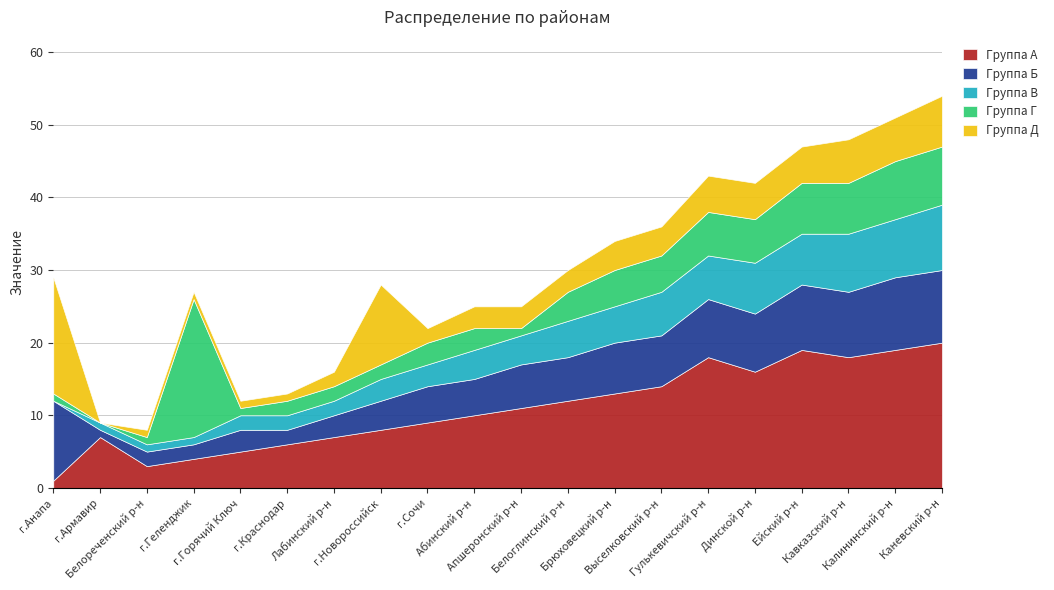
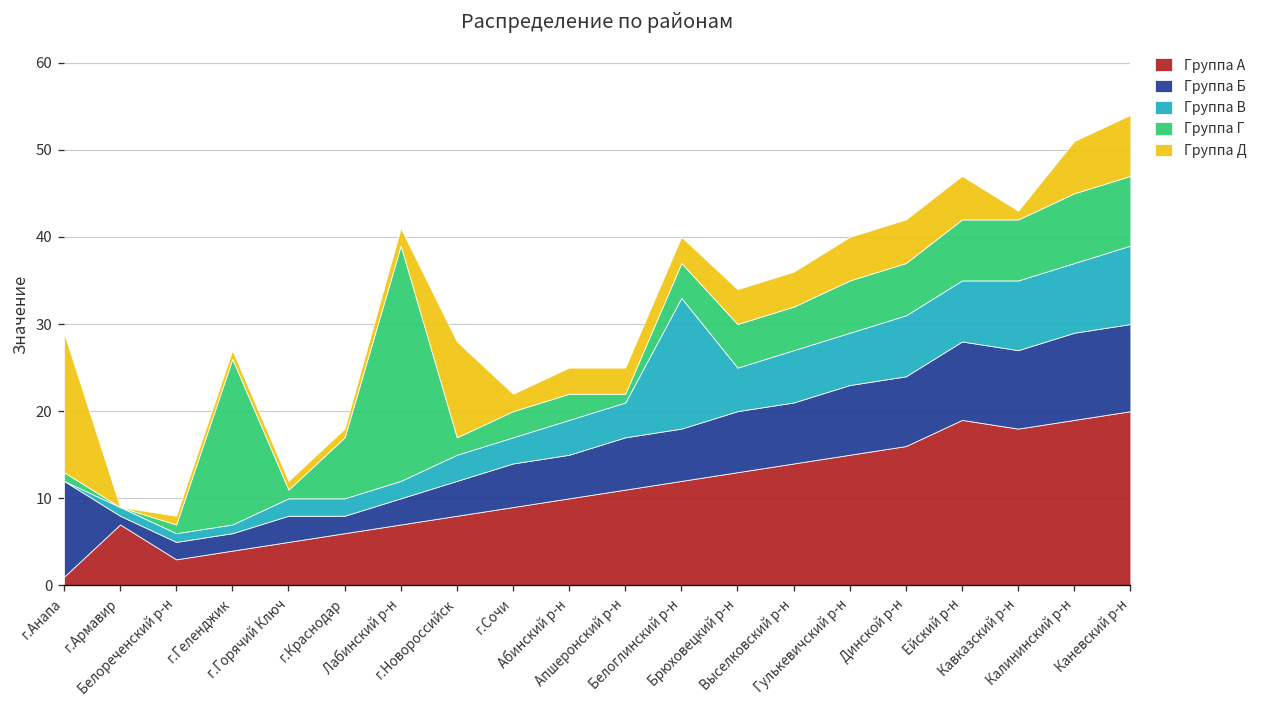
  {
    "Группа А": {
      "г.Анапа": 1,
      "г.Армавир": 7,
      "Белореченский р-н": 3,
      "г.Геленджик": 4,
      "г.Горячий Ключ": 5,
      "г.Краснодар": 6,
      "Лабинский р-н": 7,
      "г.Новороссийск": 8,
      "г.Сочи": 9,
      "Абинский р-н": 10,
      "Апшеронский р-н": 11,
      "Белоглинский р-н": 12,
      "Брюховецкий р-н": 13,
      "Выселковский р-н": 14,
-     "Гулькевичский р-н": 18,
+     "Гулькевичский р-н": 15,
      "Динской р-н": 16,
      "Ейский р-н": 19,
      "Кавказский р-н": 18,
      "Калининский р-н": 19,
      "Каневский р-н": 20
    },
    "Группа Б": {
      "г.Армавир": 1,
      "Белореченский р-н": 2,
      "г.Геленджик": 2,
      "г.Горячий Ключ": 3,
      "г.Краснодар": 2,
      "Лабинский р-н": 3,
      "г.Новороссийск": 4,
      "г.Сочи": 5,
      "Абинский р-н": 5,
      "Апшеронский р-н": 6,
      "Белоглинский р-н": 6,
      "Брюховецкий р-н": 7,
      "Выселковский р-н": 7,
      "Гулькевичский р-н": 8,
      "Динской р-н": 8,
      "Ейский р-н": 9,
      "Кавказский р-н": 9,
      "Калининский р-н": 10,
      "Каневский р-н": 10
    },
    "Группа В": {
      "Белореченский р-н": 1,
      "г.Геленджик": 1,
      "г.Горячий Ключ": 2,
      "г.Краснодар": 2,
      "Лабинский р-н": 2,
      "г.Новороссийск": 3,
      "г.Сочи": 3,
      "Абинский р-н": 4,
      "Апшеронский р-н": 4,
-     "Белоглинский р-н": 5,
+     "Белоглинский р-н": 15,
      "Брюховецкий р-н": 5,
      "Выселковский р-н": 6,
      "Гулькевичский р-н": 6,
      "Динской р-н": 7,
      "Ейский р-н": 7,
      "Кавказский р-н": 8,
      "Калининский р-н": 8,
      "Каневский р-н": 9
    },
    "Группа Г": {
      "г.Анапа": 1,
      "Белореченский р-н": 1,
      "г.Геленджик": 19,
      "г.Горячий Ключ": 1,
-     "г.Краснодар": 2,
-     "Лабинский р-н": 2,
+     "г.Краснодар": 7,
+     "Лабинский р-н": 27,
      "г.Новороссийск": 2,
      "г.Сочи": 3,
      "Абинский р-н": 3,
      "Апшеронский р-н": 1,
      "Белоглинский р-н": 4,
      "Брюховецкий р-н": 5,
      "Выселковский р-н": 5,
      "Гулькевичский р-н": 6,
      "Динской р-н": 6,
      "Ейский р-н": 7,
      "Кавказский р-н": 7,
      "Калининский р-н": 8,
      "Каневский р-н": 8
    },
    "Группа Д": {
      "г.Анапа": 16,
      "Белореченский р-н": 1,
      "г.Геленджик": 1,
      "г.Горячий Ключ": 1,
      "г.Краснодар": 1,
      "Лабинский р-н": 2,
      "г.Новороссийск": 11,
      "г.Сочи": 2,
      "Абинский р-н": 3,
      "Апшеронский р-н": 3,
      "Белоглинский р-н": 3,
      "Брюховецкий р-н": 4,
      "Выселковский р-н": 4,
      "Гулькевичский р-н": 5,
      "Динской р-н": 5,
      "Ейский р-н": 5,
-     "Кавказский р-н": 6,
+     "Кавказский р-н": 1,
      "Калининский р-н": 6,
      "Каневский р-н": 7
    }
  }
